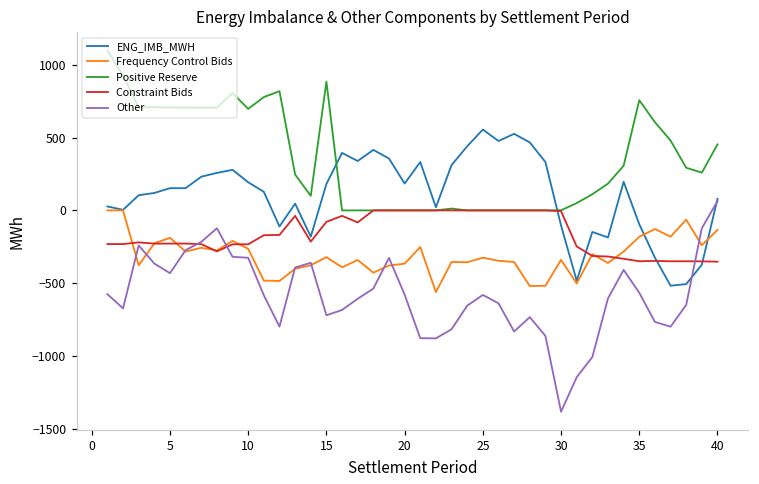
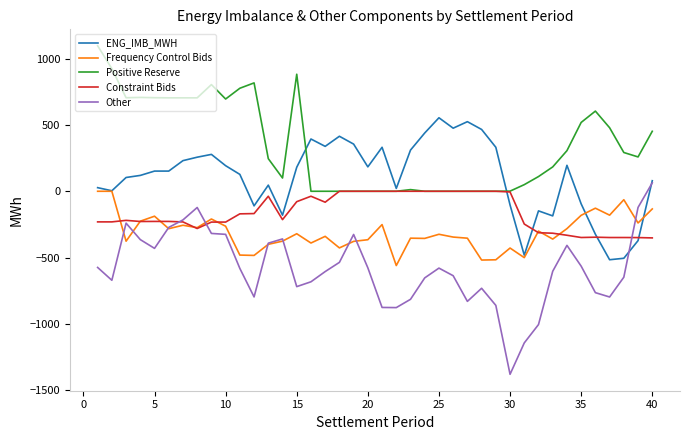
  {
    "ENG_IMB_MWH": {
      "5": 150,
      "10": 190,
      "15": 180,
      "20": 180,
      "25": 550,
      "30": -100,
      "35": -100
    },
    "Frequency Control Bids": {
      "5": -190,
      "10": -260,
      "15": -320,
      "20": -370,
      "25": -320,
-     "30": -340,
+     "30": -430,
      "35": -180,
      "40": -130
    },
    "Positive Reserve": {
      "10": 700,
      "15": 880,
-     "35": 760,
+     "35": 520,
      "40": 450
    },
    "Constraint Bids": {
      "5": -230,
      "10": -230,
      "15": -80,
      "35": -350,
      "40": -350
    },
    "Other": {
      "5": -430,
      "10": -330,
      "15": -720,
      "20": -580,
      "25": -580,
      "30": -1380,
      "35": -570
    }
  }
